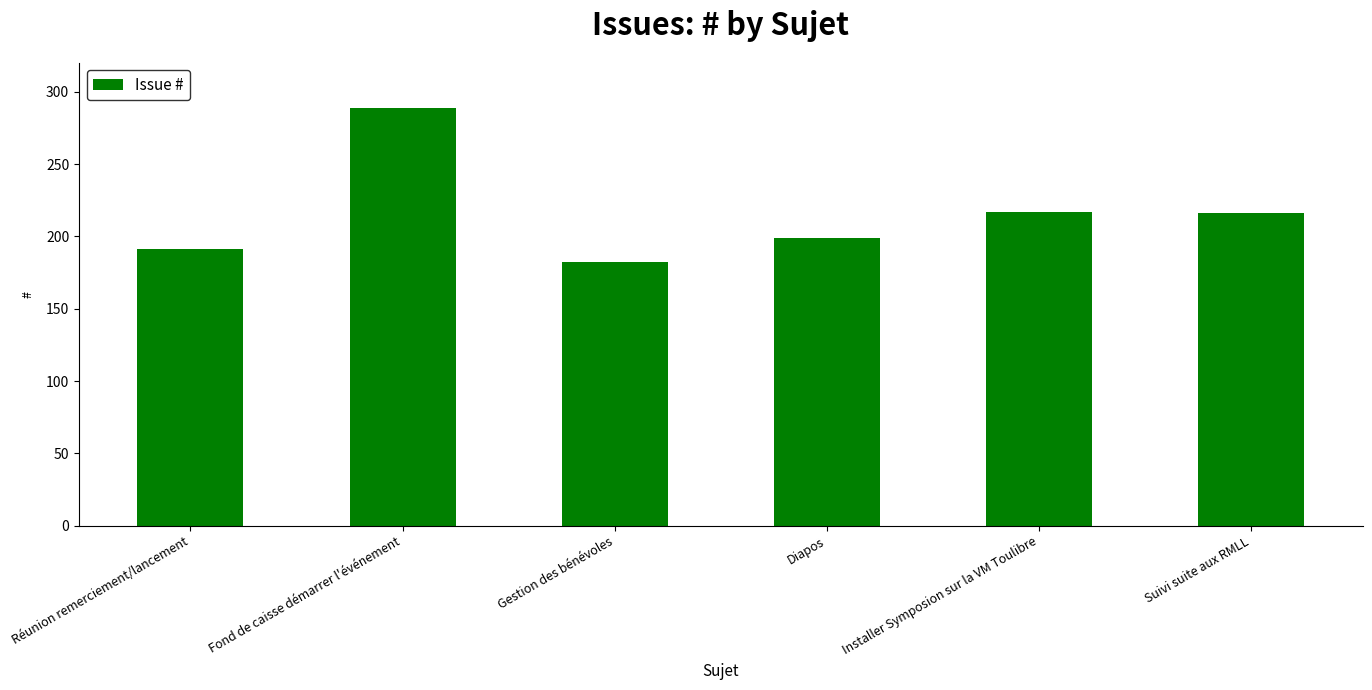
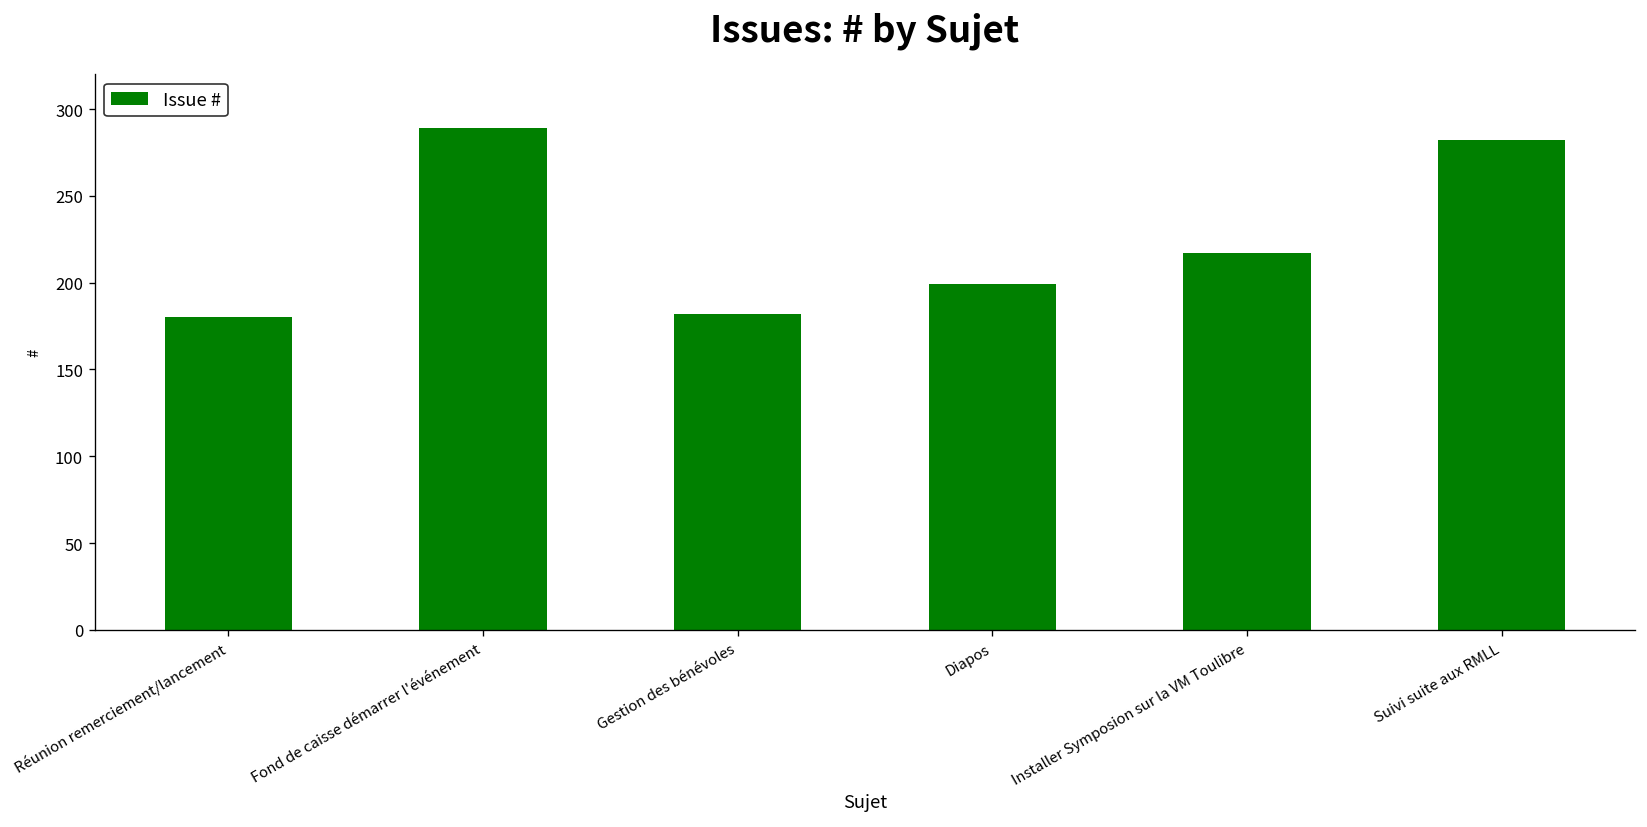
  {
-   "Réunion remerciement/lancement": 191,
+   "Réunion remerciement/lancement": 180,
    "Fond de caisse démarrer l'événement": 289,
    "Gestion des bénévoles": 182,
    "Diapos": 199,
    "Installer Symposion sur la VM Toulibre": 217,
-   "Suivi suite aux RMLL": 216
+   "Suivi suite aux RMLL": 282
  }
